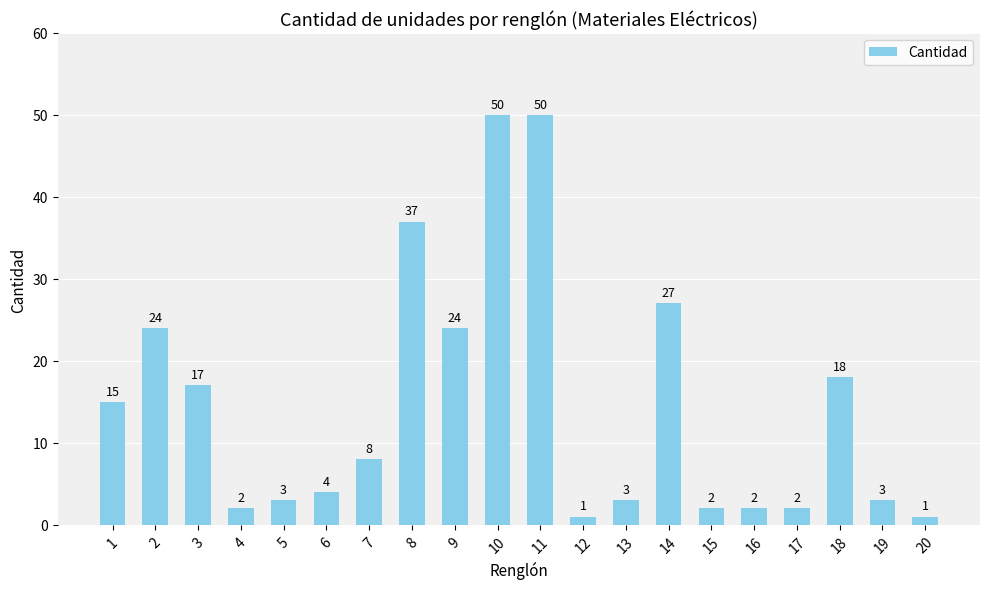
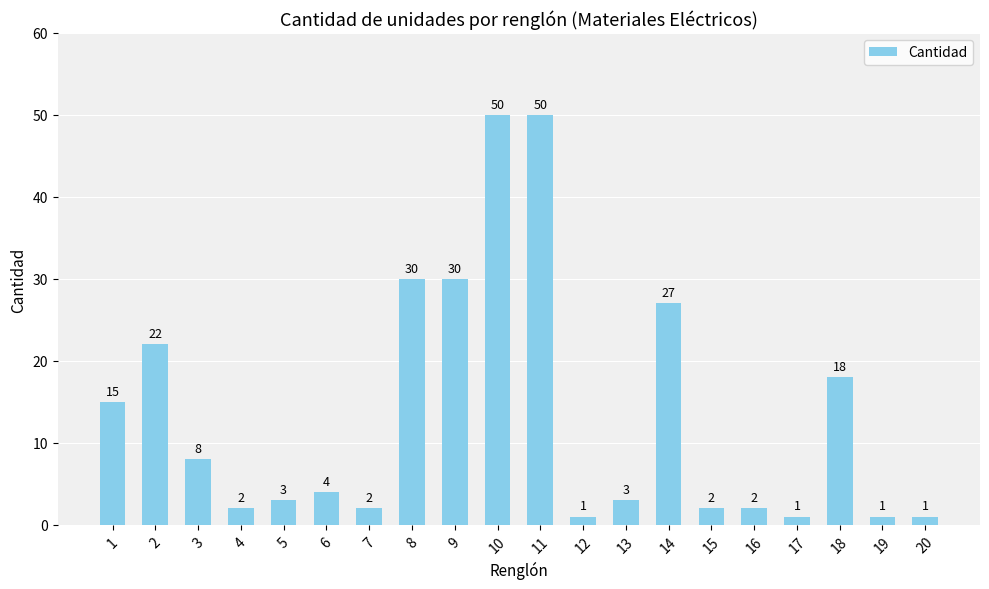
  {
    "1": 15,
-   "2": 24,
-   "3": 17,
+   "2": 22,
+   "3": 8,
    "4": 2,
    "5": 3,
    "6": 4,
-   "7": 8,
-   "8": 37,
-   "9": 24,
+   "7": 2,
+   "8": 30,
+   "9": 30,
    "10": 50,
    "11": 50,
    "12": 1,
    "13": 3,
    "14": 27,
    "15": 2,
    "16": 2,
-   "17": 2,
+   "17": 1,
    "18": 18,
-   "19": 3,
+   "19": 1,
    "20": 1
  }
